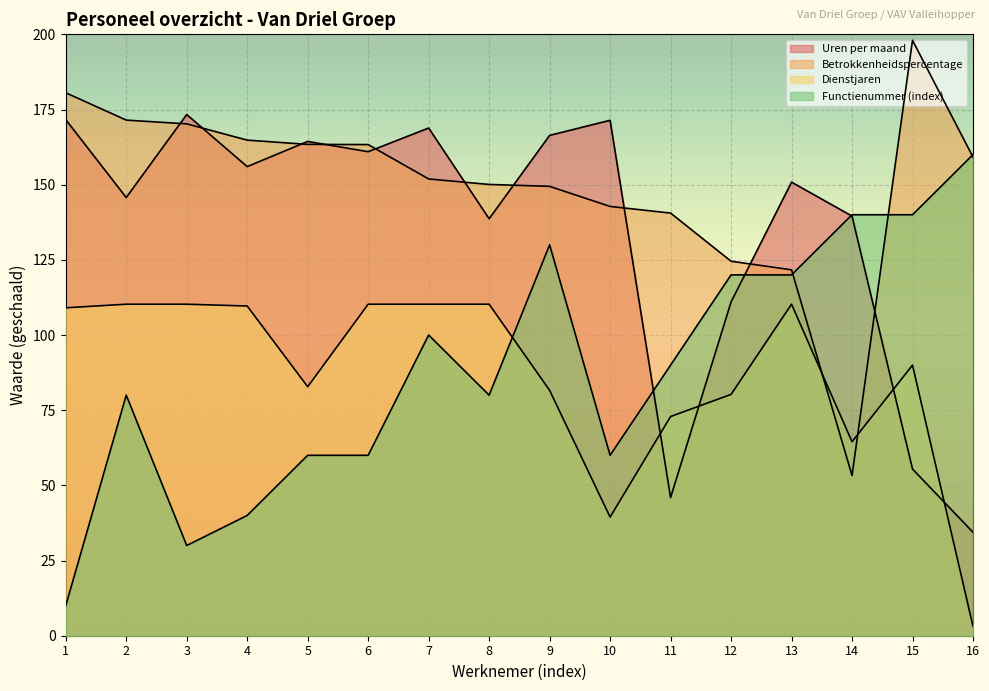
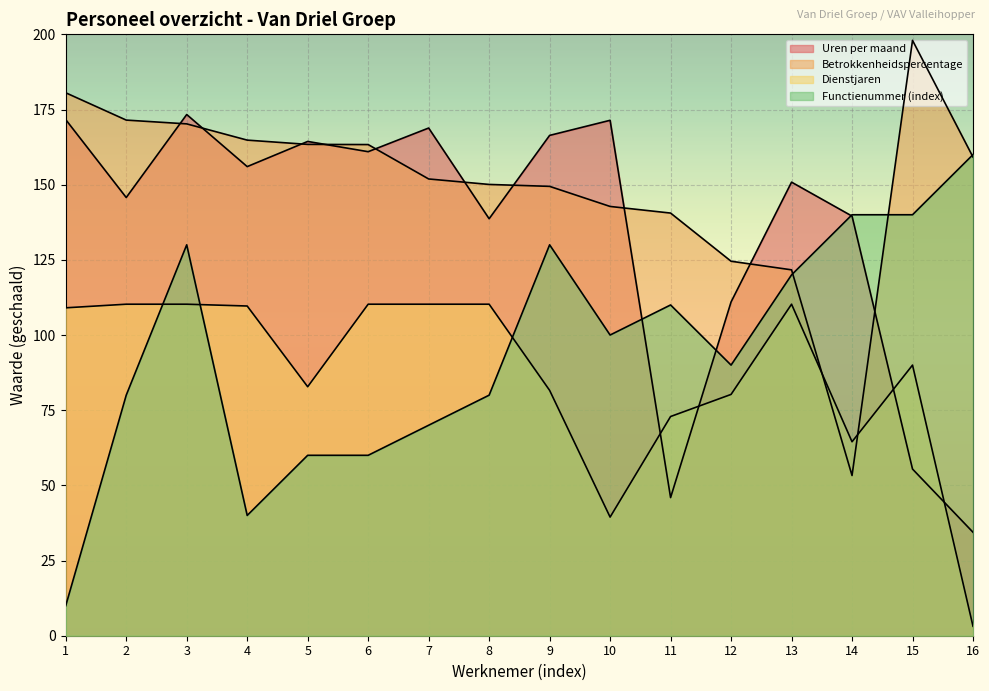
  {
    "Functienummer (index)": {
      "1": 10,
      "2": 80,
-     "3": 30,
+     "3": 130,
      "4": 40,
      "5": 60,
      "6": 60,
-     "7": 100,
+     "7": 70,
      "8": 80,
      "9": 130,
-     "10": 60,
-     "11": 90,
-     "12": 120,
+     "10": 100,
+     "11": 110,
+     "12": 90,
      "13": 120,
      "15": 140
    }
  }
